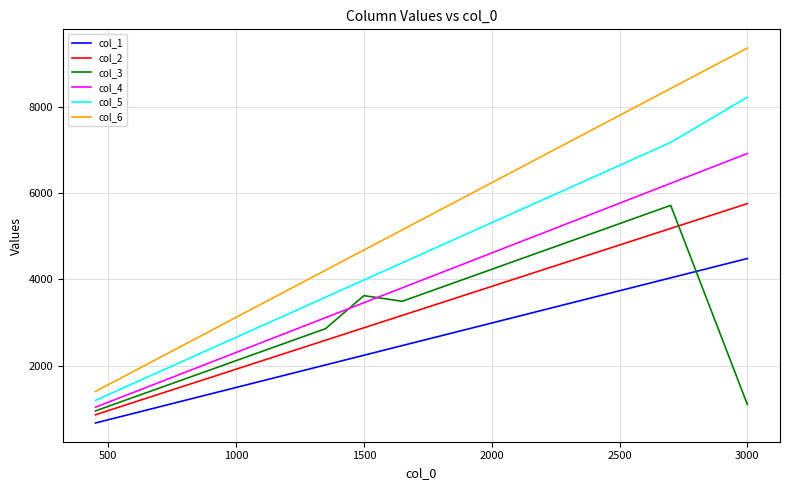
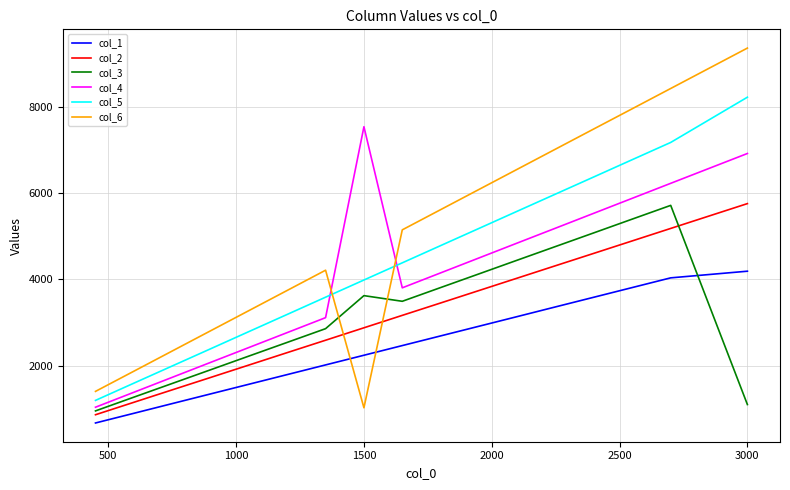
  {
    "col_1": {
      "1500": 2200,
-     "3000": 4500
+     "3000": 4200
    },
    "col_2": {
      "1500": 2900,
      "3000": 5800
    },
    "col_3": {
      "1500": 3600,
      "3000": 1100
    },
    "col_4": {
-     "1500": 3500,
+     "1500": 7500,
      "3000": 6900
    },
    "col_5": {
      "1500": 4000,
      "3000": 8200
    },
    "col_6": {
-     "1500": 4700,
+     "1500": 1000,
      "3000": 9400
    }
  }
